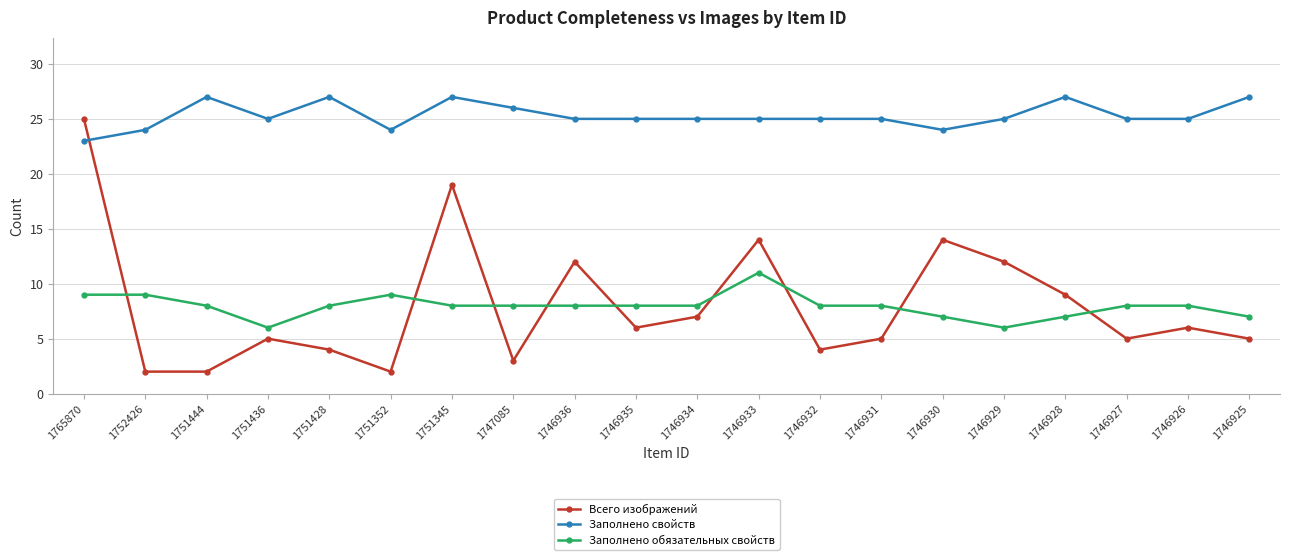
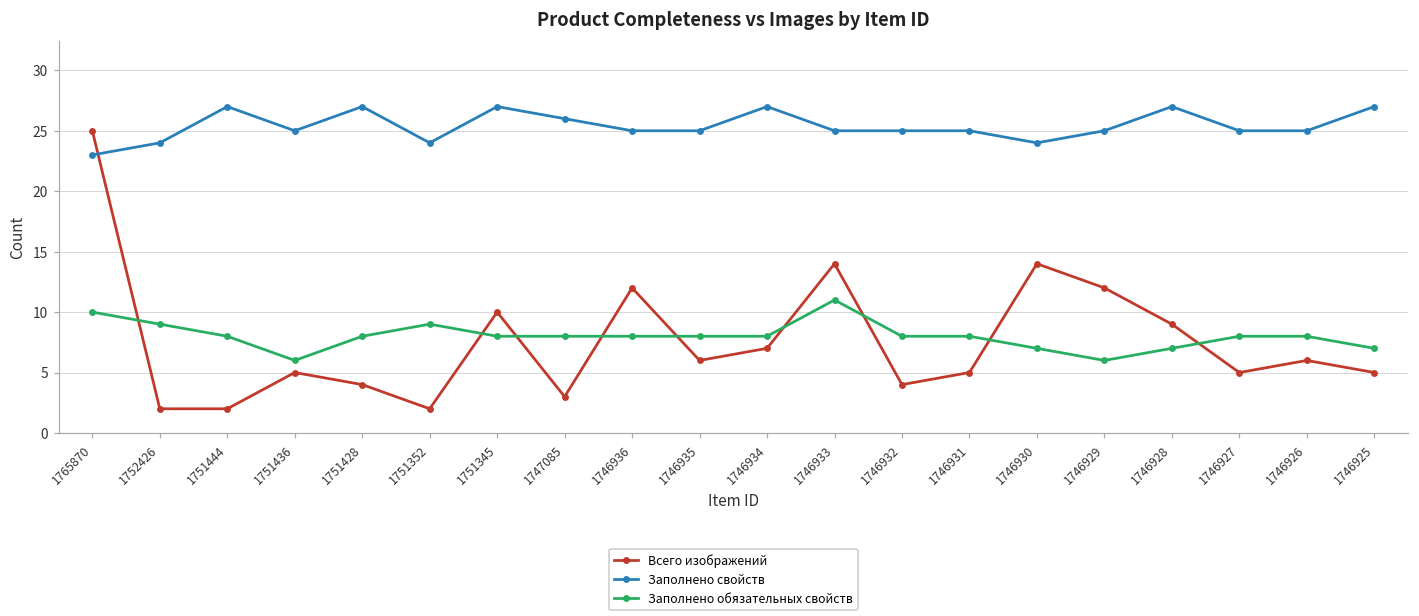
  {
    "Всего изображений": {
      "1765870": 25,
      "1752426": 2,
      "1751444": 2,
      "1751436": 5,
      "1751428": 4,
      "1751352": 2,
-     "1751345": 19,
+     "1751345": 10,
      "1747085": 3,
      "1746936": 12,
      "1746935": 6,
      "1746934": 7,
      "1746933": 14,
      "1746932": 4,
      "1746931": 5,
      "1746930": 14,
      "1746929": 12,
      "1746928": 9,
      "1746927": 5,
      "1746926": 6,
      "1746925": 5
    },
    "Заполнено свойств": {
      "1765870": 23,
      "1752426": 24,
      "1751444": 27,
      "1751436": 25,
      "1751428": 27,
      "1751352": 24,
      "1751345": 27,
      "1747085": 26,
      "1746936": 25,
      "1746935": 25,
-     "1746934": 25,
+     "1746934": 27,
      "1746933": 25,
      "1746932": 25,
      "1746931": 25,
      "1746930": 24,
      "1746929": 25,
      "1746928": 27,
      "1746927": 25,
      "1746926": 25,
      "1746925": 27
    },
    "Заполнено обязательных свойств": {
-     "1765870": 9,
+     "1765870": 10,
      "1752426": 9,
      "1751444": 8,
      "1751436": 6,
      "1751428": 8,
      "1751352": 9,
      "1751345": 8,
      "1747085": 8,
      "1746936": 8,
      "1746935": 8,
      "1746934": 8,
      "1746933": 11,
      "1746932": 8,
      "1746931": 8,
      "1746930": 7,
      "1746929": 6,
      "1746928": 7,
      "1746927": 8,
      "1746926": 8,
      "1746925": 7
    }
  }
